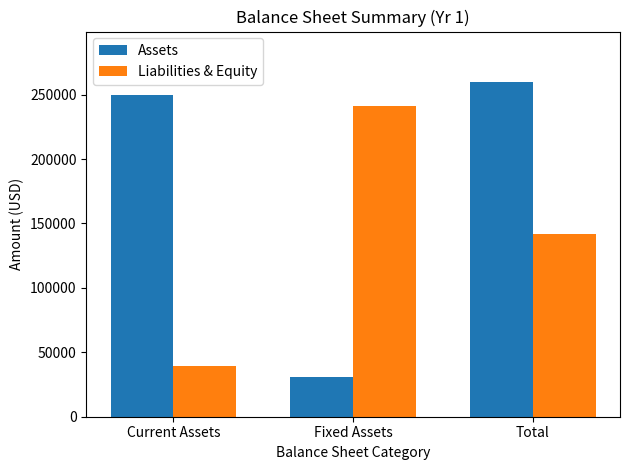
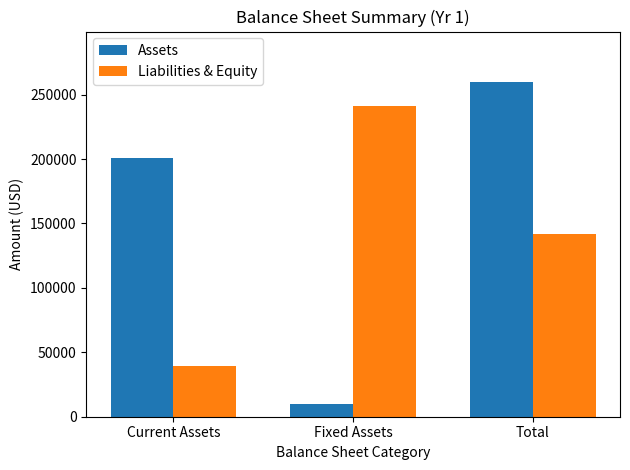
  {
    "Assets": {
-     "Current Assets": 250000,
-     "Fixed Assets": 31000,
+     "Current Assets": 200000,
+     "Fixed Assets": 10000,
      "Total": 260000
    },
    "Liabilities & Equity": {
      "Current Assets": 39000,
      "Fixed Assets": 241000,
      "Total": 142000
    }
  }
